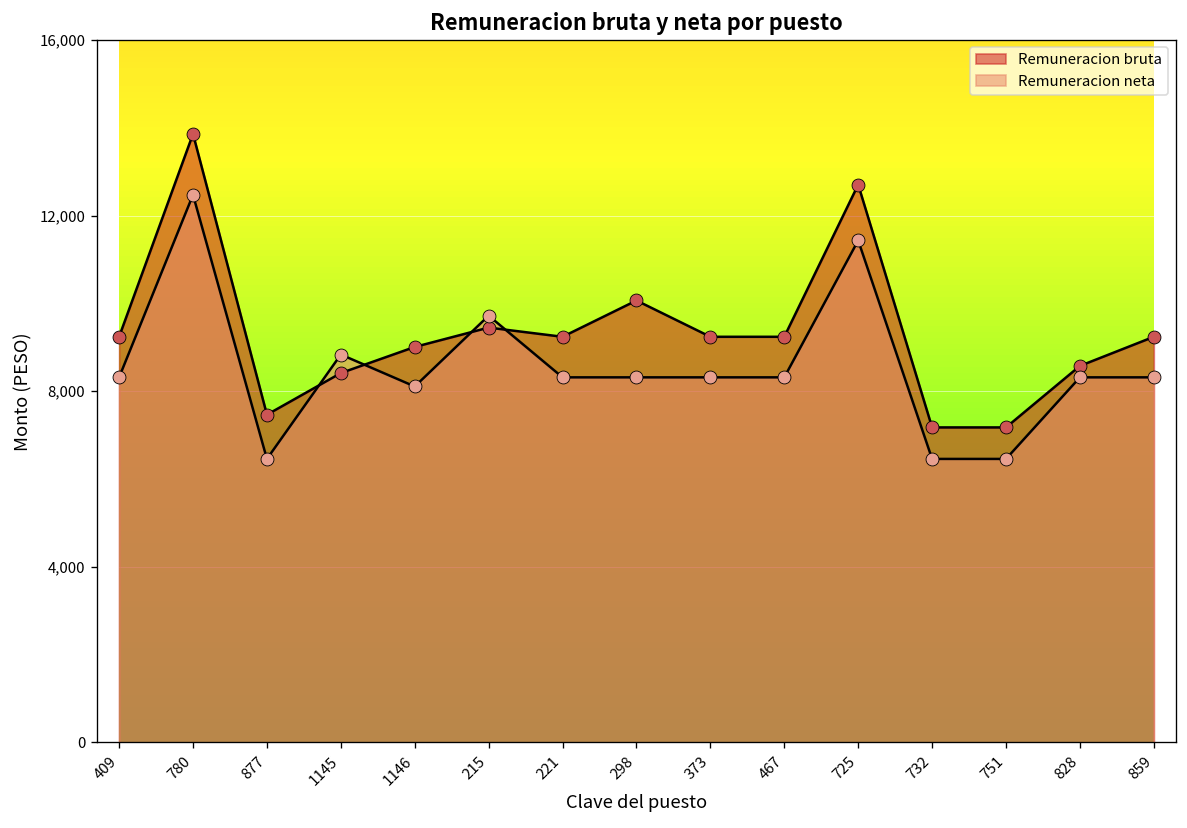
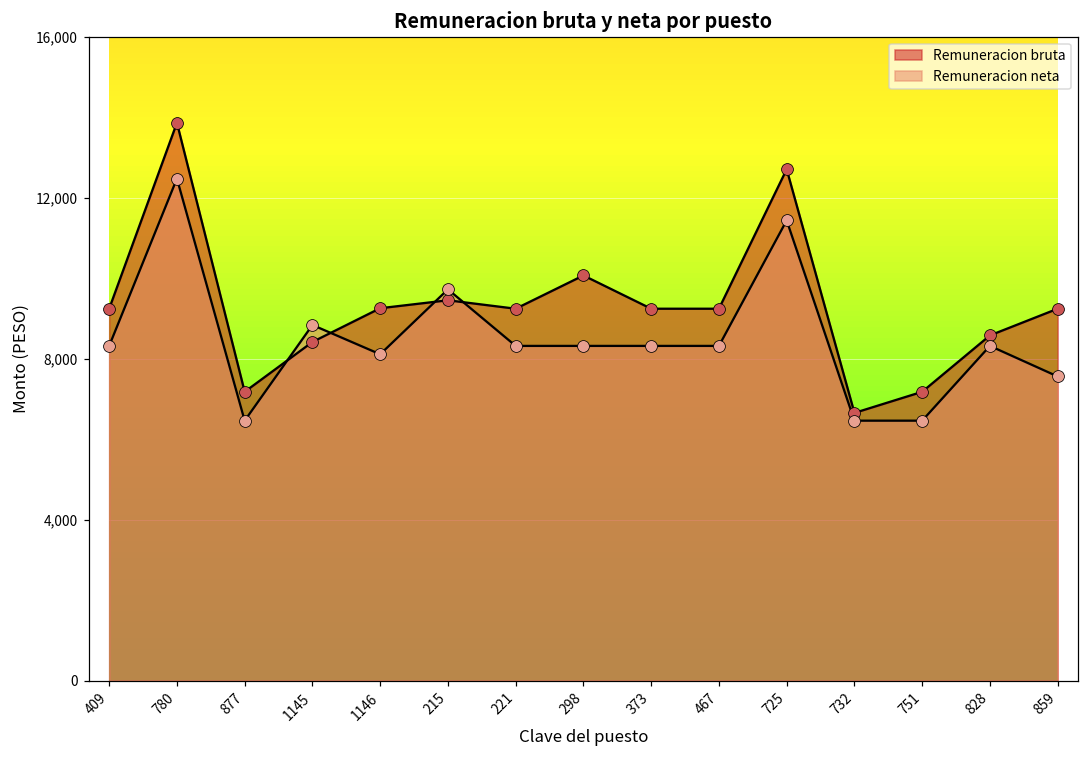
  {
    "Remuneracion bruta": {
      "409": "9,200",
      "780": "13,900",
-     "877": "7,500",
+     "877": "7,200",
      "1145": "8,400",
-     "1146": "9,000",
+     "1146": "9,300",
      "215": "9,500",
      "221": "9,200",
      "298": "10,100",
      "373": "9,200",
      "467": "9,200",
      "725": "12,700",
-     "732": "7,200",
+     "732": "6,700",
      "751": "7,200",
      "828": "8,600",
      "859": "9,200"
    },
    "Remuneracion neta": {
      "409": "8,300",
      "780": "12,500",
      "877": "6,500",
      "1145": "8,800",
      "1146": "8,100",
      "215": "9,700",
      "221": "8,300",
      "298": "8,300",
      "373": "8,300",
      "467": "8,300",
      "725": "11,400",
      "732": "6,500",
      "751": "6,500",
      "828": "8,300",
-     "859": "8,300"
+     "859": "7,600"
    }
  }
